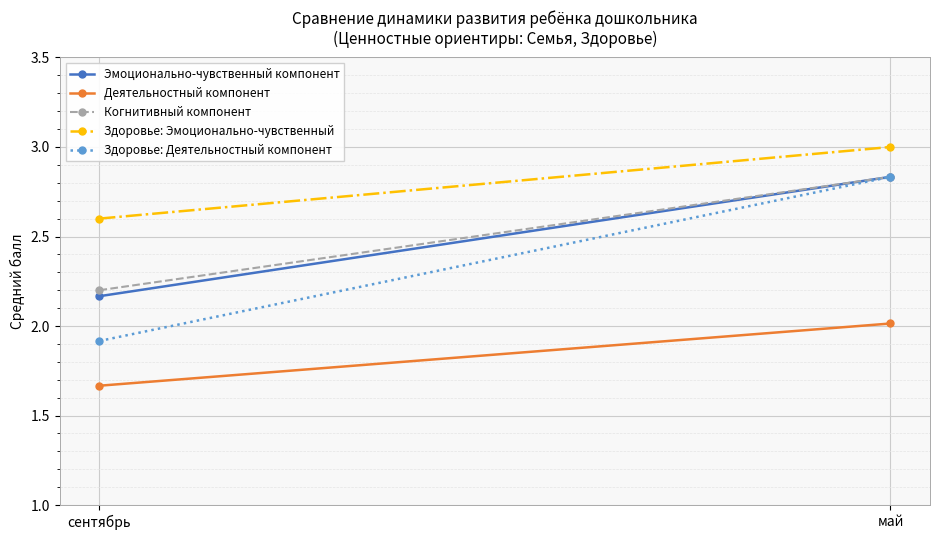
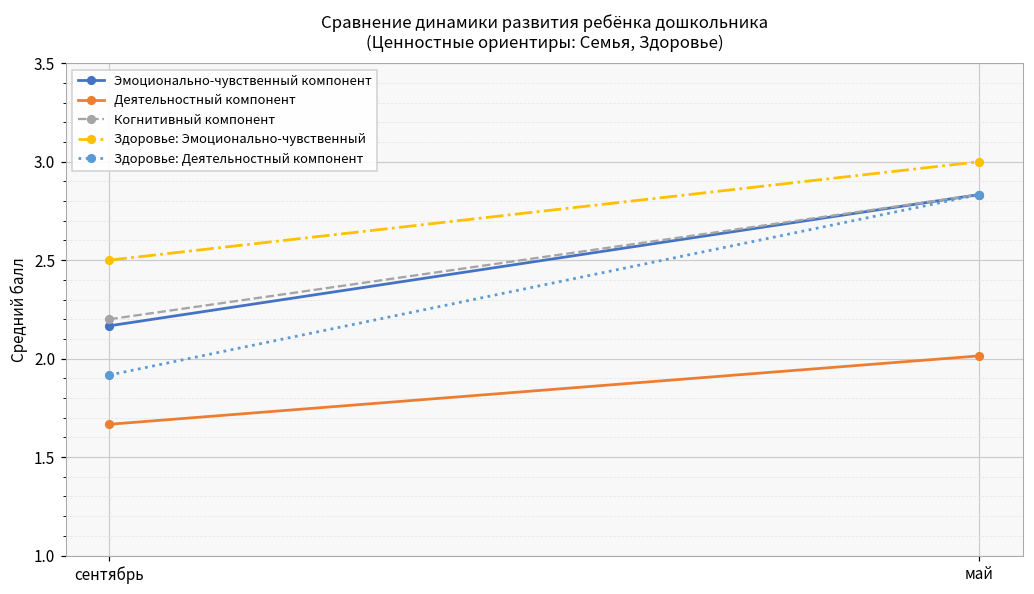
  {
    "Деятельностный компонент": {
      "сентябрь": 1.67,
      "май": 2.01
    },
    "Когнитивный компонент": {
      "сентябрь": 2.2
    },
    "Здоровье: Эмоционально-чувственный": {
-     "сентябрь": 2.6,
+     "сентябрь": 2.5,
      "май": 3.0
    }
  }
